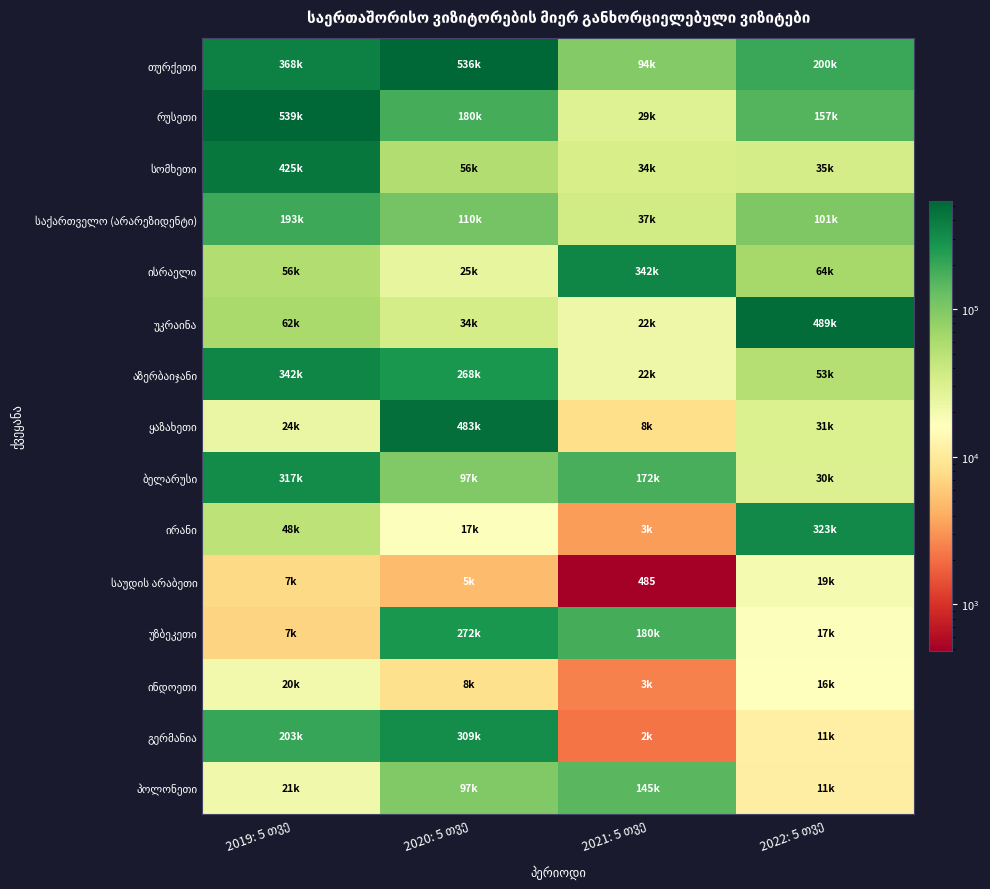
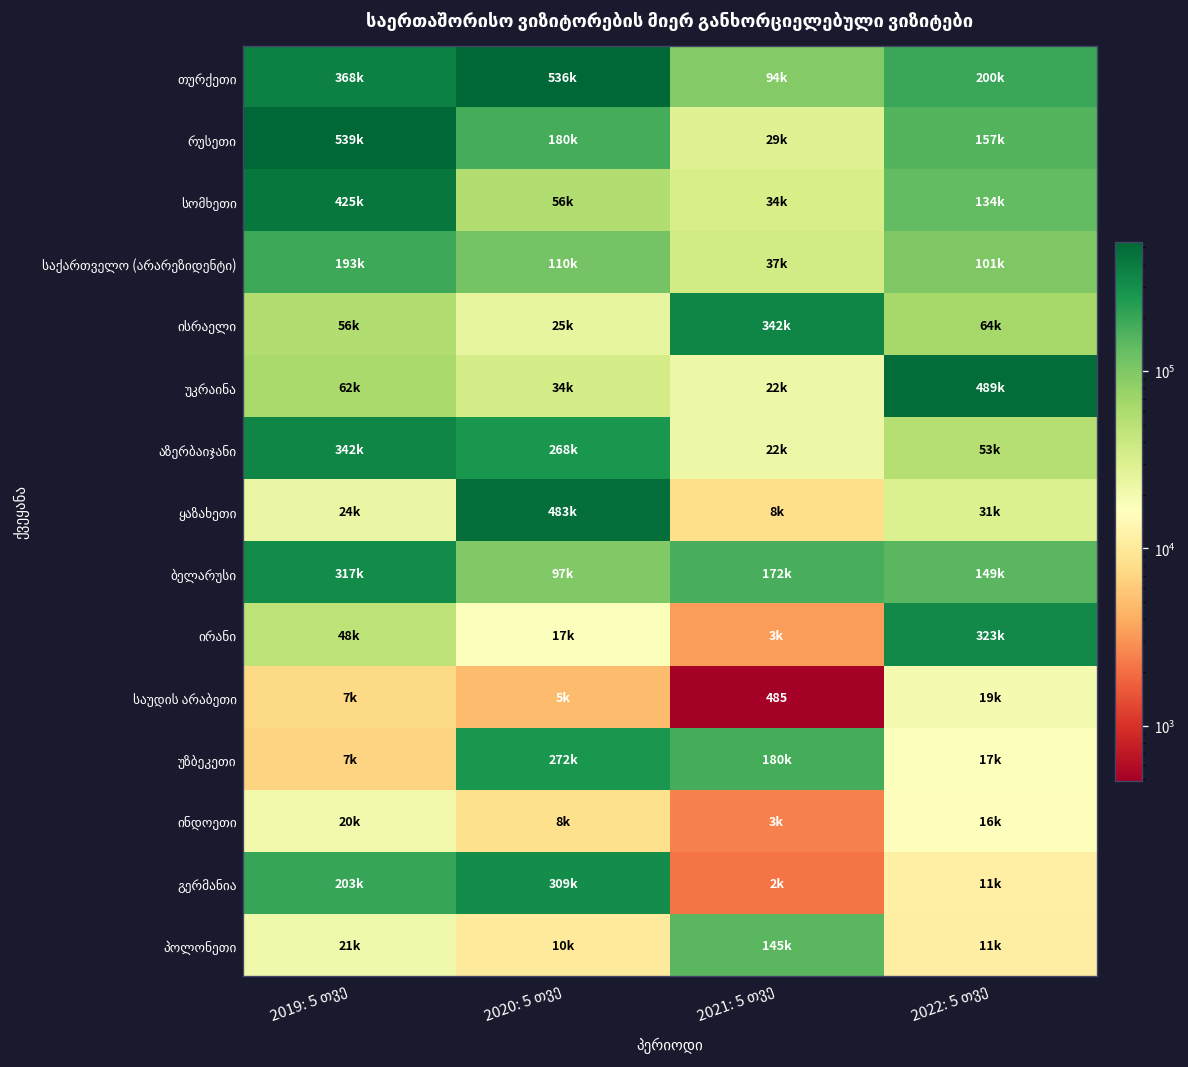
  {
    "თურქეთი": {
      "2019: 5 თვე": "368k",
      "2020: 5 თვე": "536k",
      "2021: 5 თვე": "94k",
      "2022: 5 თვე": "200k"
    },
    "რუსეთი": {
      "2019: 5 თვე": "539k",
      "2020: 5 თვე": "180k",
      "2021: 5 თვე": "29k",
      "2022: 5 თვე": "157k"
    },
    "სომხეთი": {
      "2019: 5 თვე": "425k",
      "2020: 5 თვე": "56k",
      "2021: 5 თვე": "34k",
-     "2022: 5 თვე": "35k"
+     "2022: 5 თვე": "134k"
    },
    "საქართველო (არარეზიდენტი)": {
      "2019: 5 თვე": "193k",
      "2020: 5 თვე": "110k",
      "2021: 5 თვე": "37k",
      "2022: 5 თვე": "101k"
    },
    "ისრაელი": {
      "2019: 5 თვე": "56k",
      "2020: 5 თვე": "25k",
      "2021: 5 თვე": "342k",
      "2022: 5 თვე": "64k"
    },
    "უკრაინა": {
      "2019: 5 თვე": "62k",
      "2020: 5 თვე": "34k",
      "2021: 5 თვე": "22k",
      "2022: 5 თვე": "489k"
    },
    "აზერბაიჯანი": {
      "2019: 5 თვე": "342k",
      "2020: 5 თვე": "268k",
      "2021: 5 თვე": "22k",
      "2022: 5 თვე": "53k"
    },
    "ყაზახეთი": {
      "2019: 5 თვე": "24k",
      "2020: 5 თვე": "483k",
      "2021: 5 თვე": "8k",
      "2022: 5 თვე": "31k"
    },
    "ბელარუსი": {
      "2019: 5 თვე": "317k",
      "2020: 5 თვე": "97k",
      "2021: 5 თვე": "172k",
-     "2022: 5 თვე": "30k"
+     "2022: 5 თვე": "149k"
    },
    "ირანი": {
      "2019: 5 თვე": "48k",
      "2020: 5 თვე": "17k",
      "2021: 5 თვე": "3k",
      "2022: 5 თვე": "323k"
    },
    "საუდის არაბეთი": {
      "2019: 5 თვე": "7k",
      "2020: 5 თვე": "5k",
      "2021: 5 თვე": "485",
      "2022: 5 თვე": "19k"
    },
    "უზბეკეთი": {
      "2019: 5 თვე": "7k",
      "2020: 5 თვე": "272k",
      "2021: 5 თვე": "180k",
      "2022: 5 თვე": "17k"
    },
    "ინდოეთი": {
      "2019: 5 თვე": "20k",
      "2020: 5 თვე": "8k",
      "2021: 5 თვე": "3k",
      "2022: 5 თვე": "16k"
    },
    "გერმანია": {
      "2019: 5 თვე": "203k",
      "2020: 5 თვე": "309k",
      "2021: 5 თვე": "2k",
      "2022: 5 თვე": "11k"
    },
    "პოლონეთი": {
      "2019: 5 თვე": "21k",
-     "2020: 5 თვე": "97k",
+     "2020: 5 თვე": "10k",
      "2021: 5 თვე": "145k",
      "2022: 5 თვე": "11k"
    }
  }
